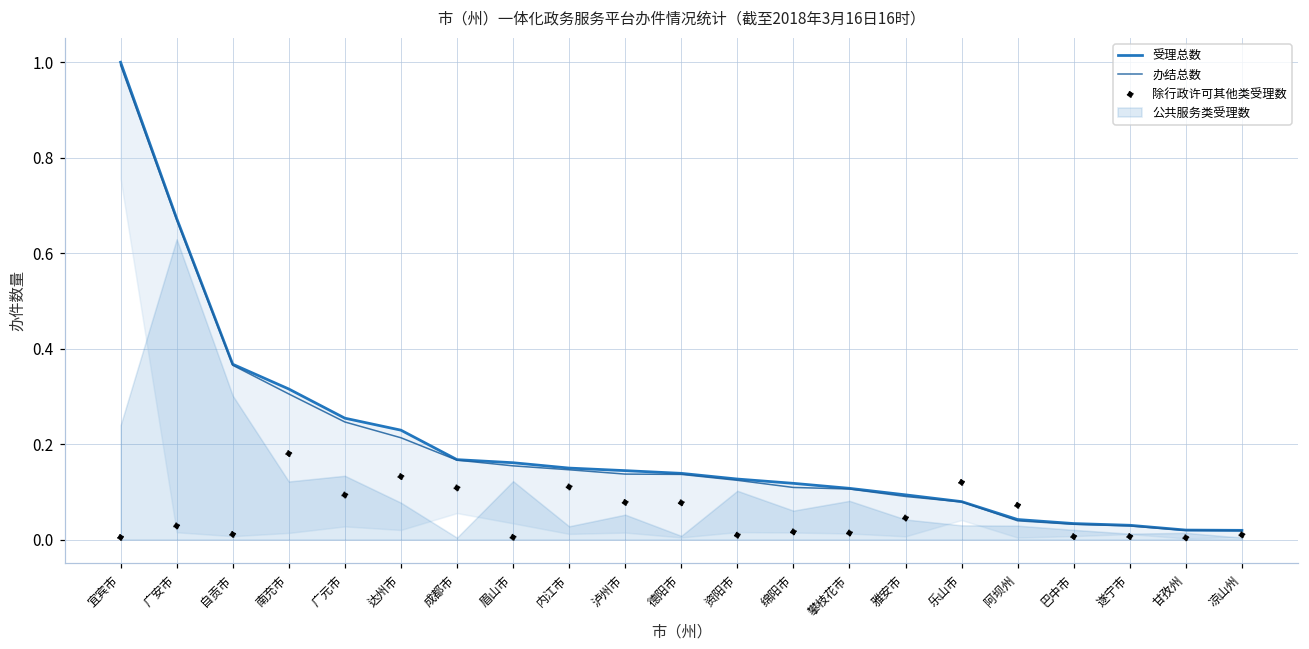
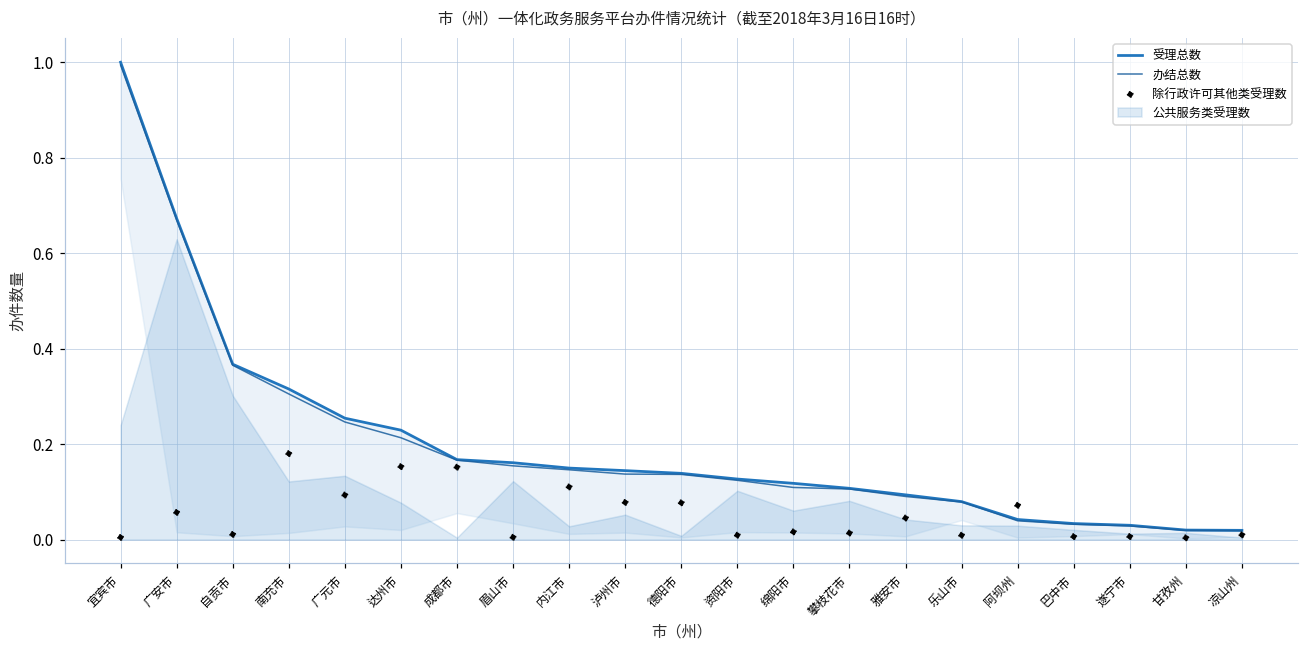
  {
    "除行政许可其他类受理数": {
-     "广安市": 0.03,
-     "达州市": 0.13,
-     "成都市": 0.11,
-     "乐山市": 0.12
+     "广安市": 0.06,
+     "达州市": 0.15,
+     "成都市": 0.15,
+     "乐山市": 0.01
    }
  }
